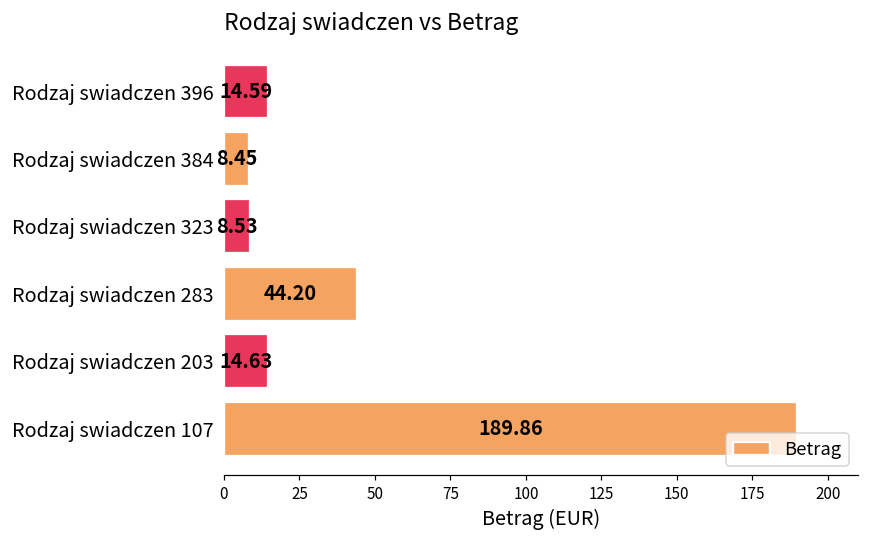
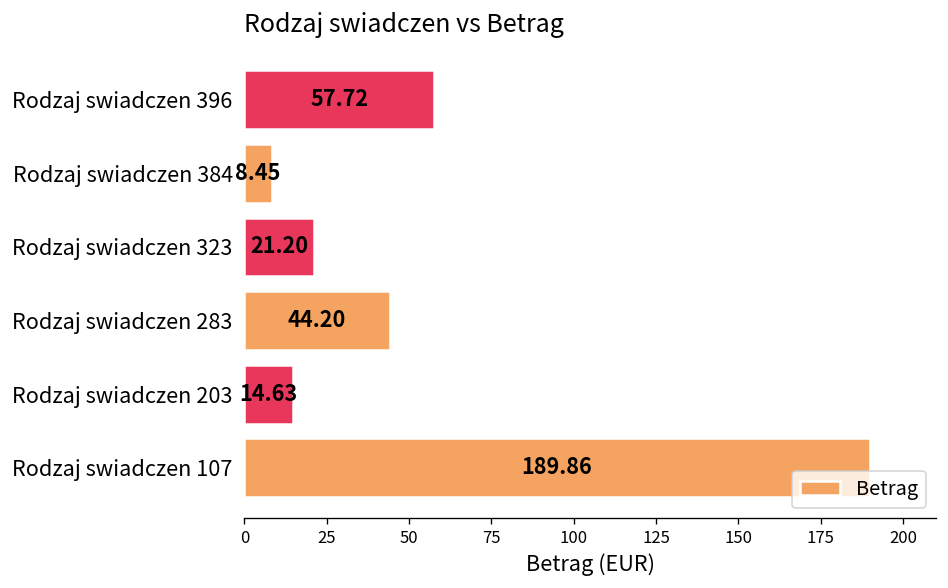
  {
-   "Rodzaj swiadczen 396": 14.59,
+   "Rodzaj swiadczen 396": 57.72,
    "Rodzaj swiadczen 384": 8.45,
-   "Rodzaj swiadczen 323": 8.53,
+   "Rodzaj swiadczen 323": 21.20,
    "Rodzaj swiadczen 283": 44.20,
    "Rodzaj swiadczen 203": 14.63,
    "Rodzaj swiadczen 107": 189.86
  }
